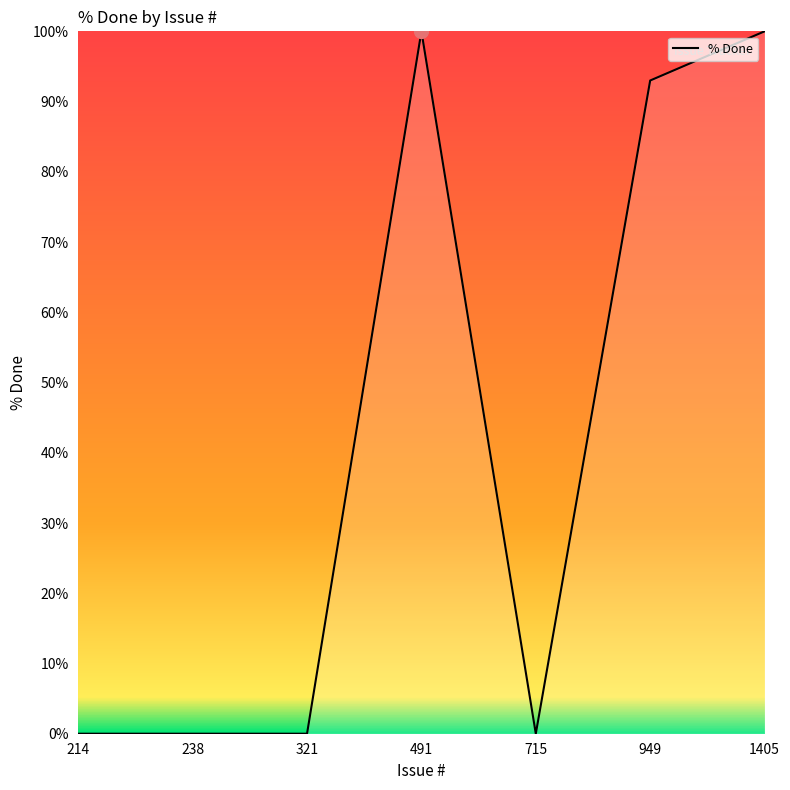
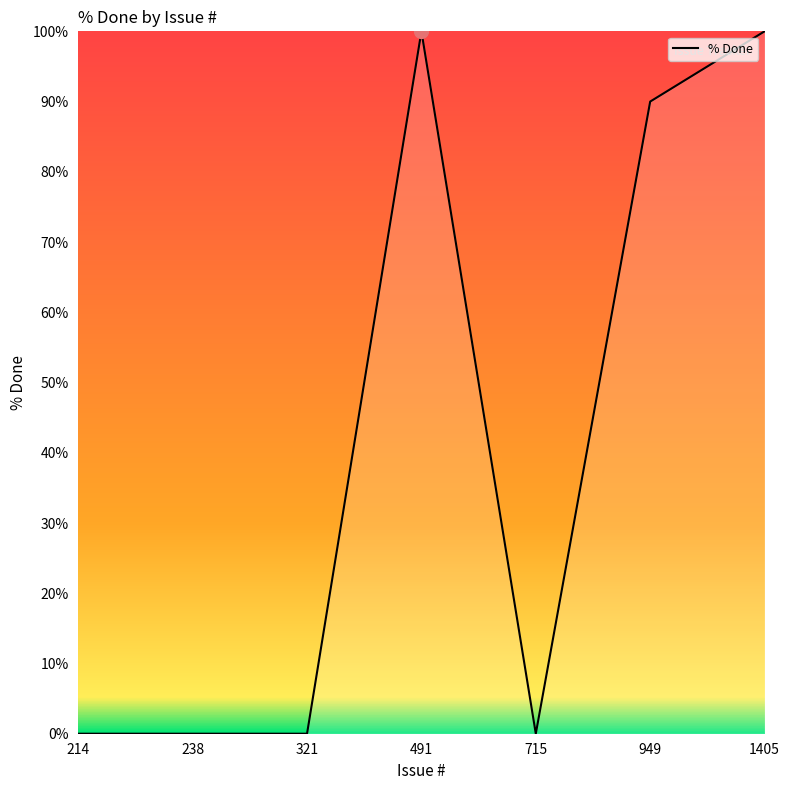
  {
    "% Done": {
      "214": "0%",
      "238": "0%",
      "321": "0%",
      "715": "0%",
-     "949": "93%",
+     "949": "90%",
      "1405": "100%"
    }
  }
